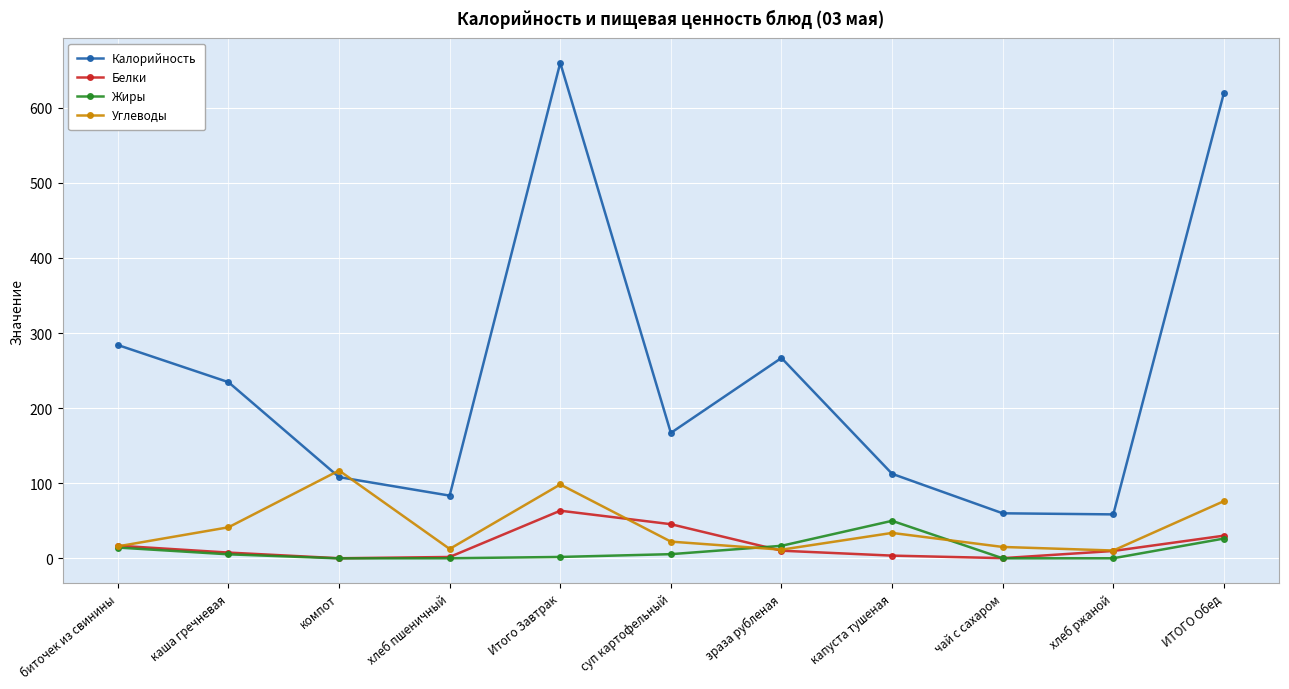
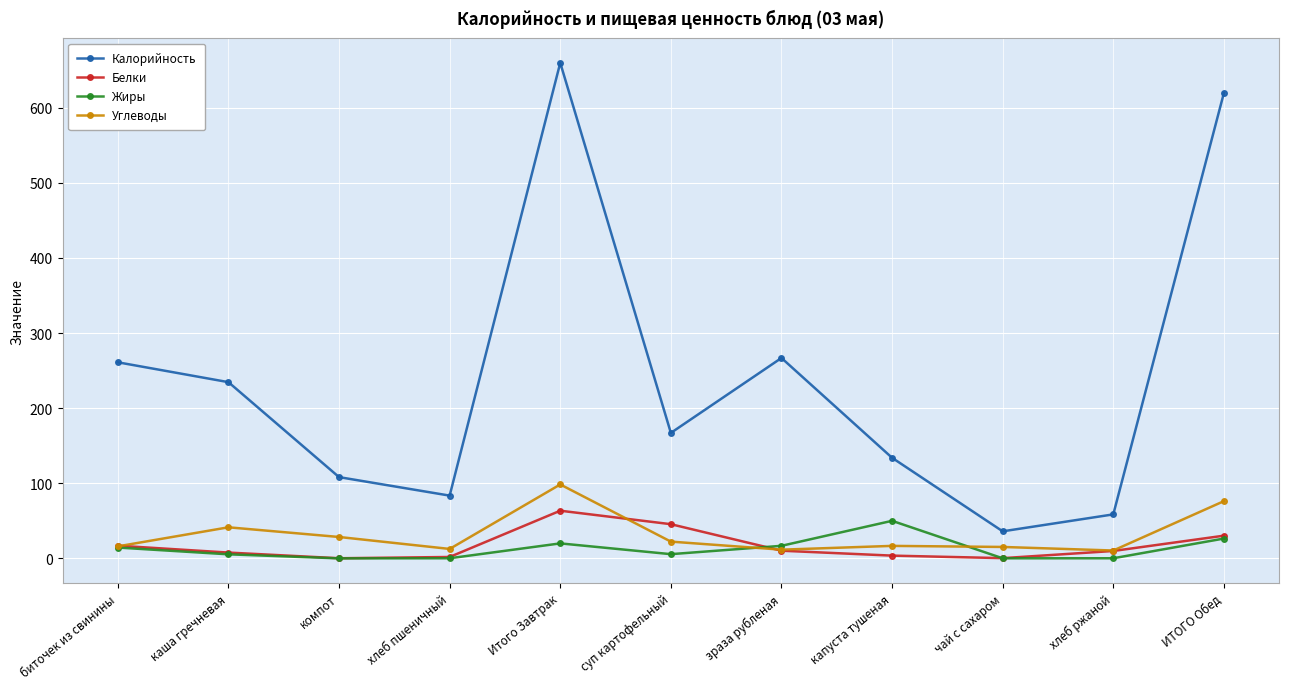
  {
    "Калорийность": {
-     "биточек из свинины": 280,
+     "биточек из свинины": 260,
      "каша гречневая": 230,
      "компот": 110,
      "хлеб пшеничный": 80,
      "Итого Завтрак": 660,
      "суп картофельный": 170,
      "зраза рубленая": 270,
-     "капуста тушеная": 110,
-     "чай с сахаром": 60,
+     "капуста тушеная": 130,
+     "чай с сахаром": 40,
      "хлеб ржаной": 60,
      "ИТОГО Обед": 620
    },
    "Белки": {
      "Итого Завтрак": 60,
      "суп картофельный": 50,
      "капуста тушеная": 0,
      "ИТОГО Обед": 30
    },
    "Жиры": {
-     "Итого Завтрак": 0,
+     "Итого Завтрак": 20,
      "суп картофельный": 10,
      "зраза рубленая": 20,
      "капуста тушеная": 50,
      "хлеб ржаной": 0,
      "ИТОГО Обед": 30
    },
    "Углеводы": {
      "каша гречневая": 40,
-     "компот": 120,
+     "компот": 30,
      "хлеб пшеничный": 10,
      "Итого Завтрак": 100,
      "суп картофельный": 20,
-     "капуста тушеная": 30,
+     "капуста тушеная": 20,
      "чай с сахаром": 20,
      "ИТОГО Обед": 80
    }
  }
